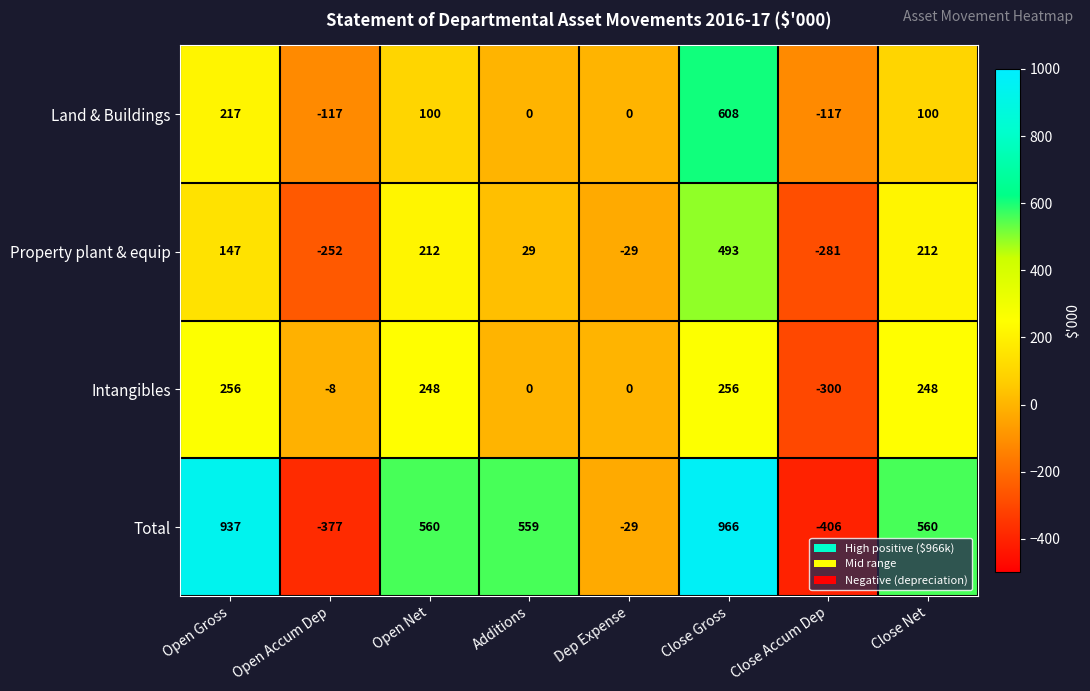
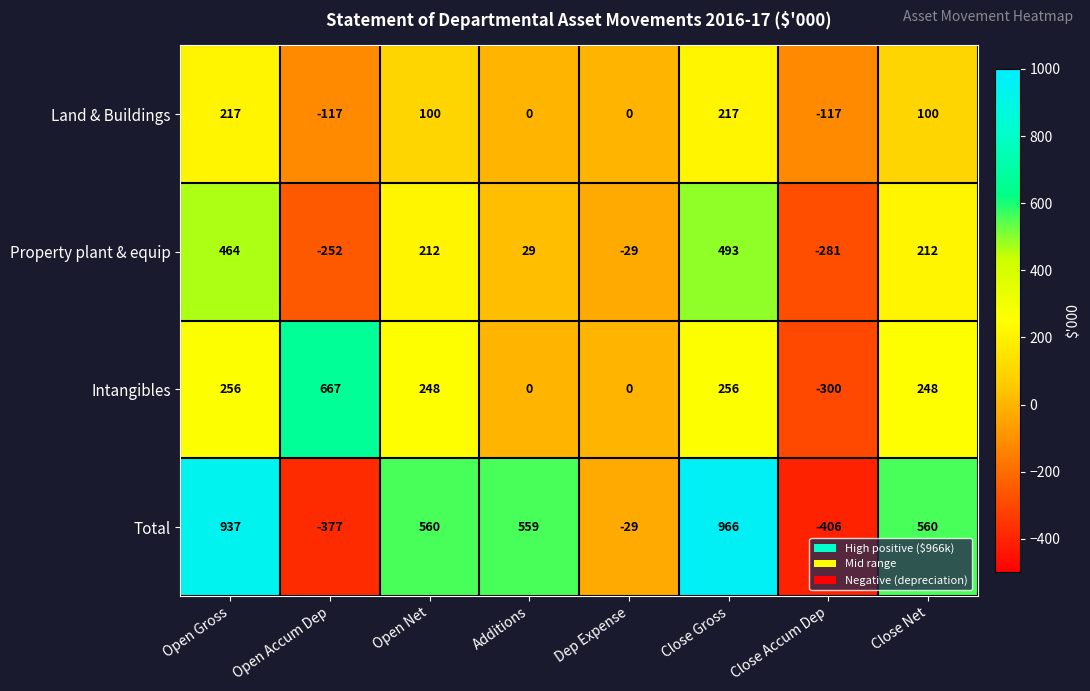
  {
    "Land & Buildings": {
      "Open Gross": 217,
      "Open Accum Dep": -117,
      "Open Net": 100,
      "Additions": 0,
      "Dep Expense": 0,
-     "Close Gross": 608,
+     "Close Gross": 217,
      "Close Accum Dep": -117,
      "Close Net": 100
    },
    "Property plant & equip": {
-     "Open Gross": 147,
+     "Open Gross": 464,
      "Open Accum Dep": -252,
      "Open Net": 212,
      "Additions": 29,
      "Dep Expense": -29,
      "Close Gross": 493,
      "Close Accum Dep": -281,
      "Close Net": 212
    },
    "Intangibles": {
      "Open Gross": 256,
-     "Open Accum Dep": -8,
+     "Open Accum Dep": 667,
      "Open Net": 248,
      "Additions": 0,
      "Dep Expense": 0,
      "Close Gross": 256,
      "Close Accum Dep": -300,
      "Close Net": 248
    },
    "Total": {
      "Open Gross": 937,
      "Open Accum Dep": -377,
      "Open Net": 560,
      "Additions": 559,
      "Dep Expense": -29,
      "Close Gross": 966,
      "Close Accum Dep": -406,
      "Close Net": 560
    }
  }
